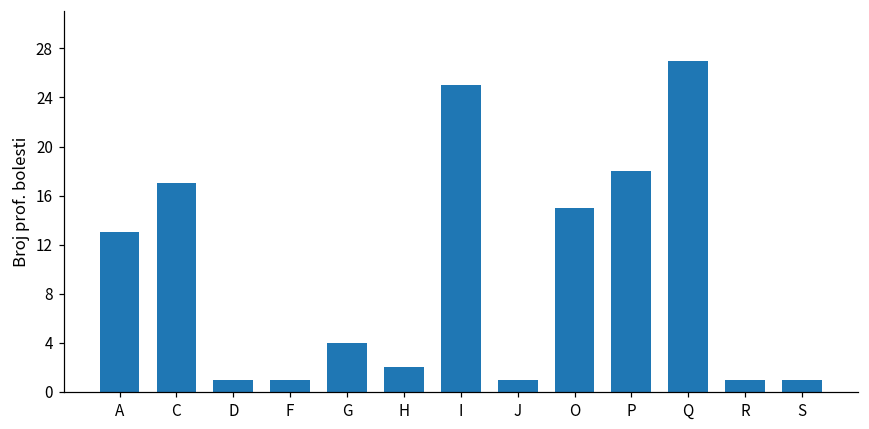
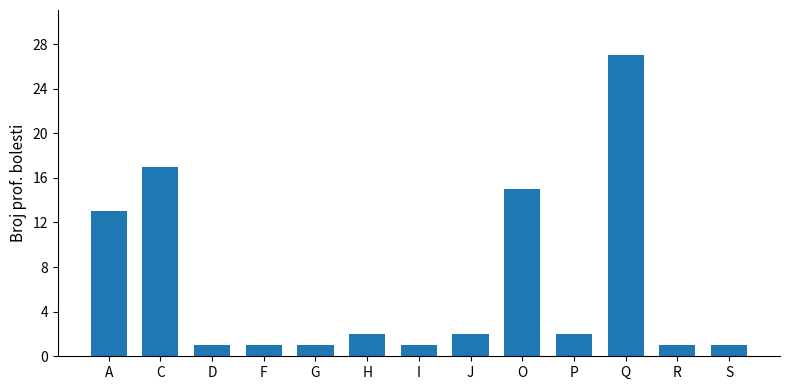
  {
    "A": 13,
    "C": 17,
    "D": 1,
    "F": 1,
-   "G": 4,
+   "G": 1,
    "H": 2,
-   "I": 25,
-   "J": 1,
+   "I": 1,
+   "J": 2,
    "O": 15,
-   "P": 18,
+   "P": 2,
    "Q": 27,
    "R": 1,
    "S": 1
  }
